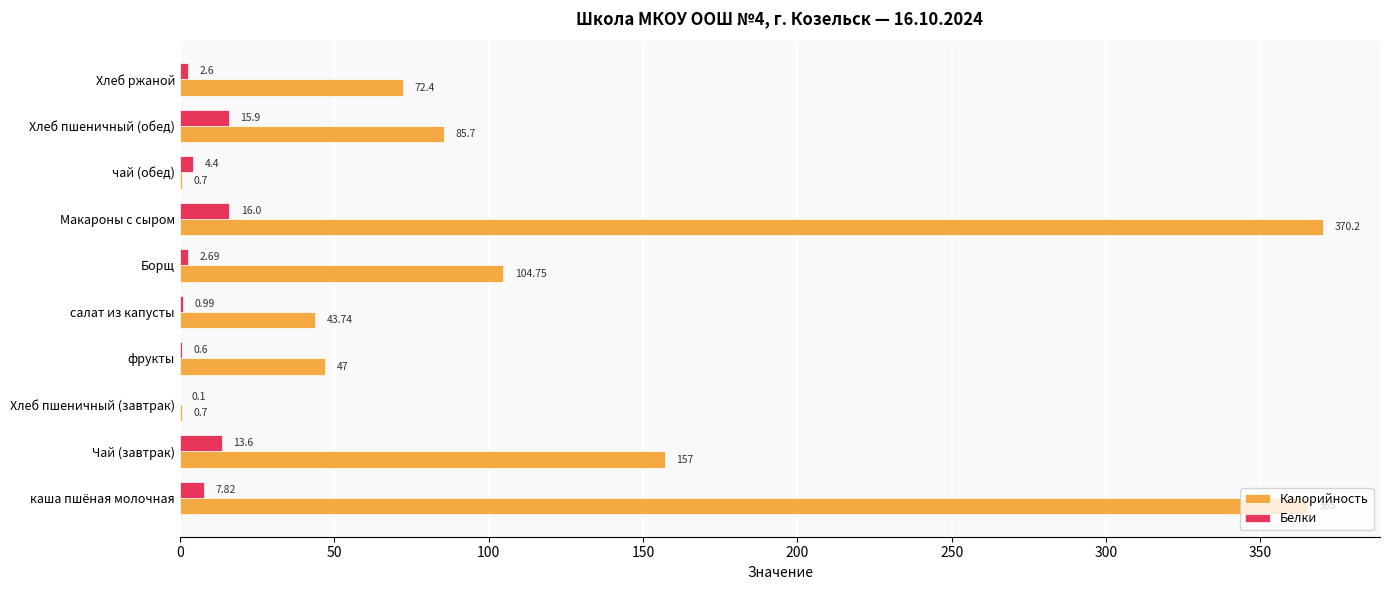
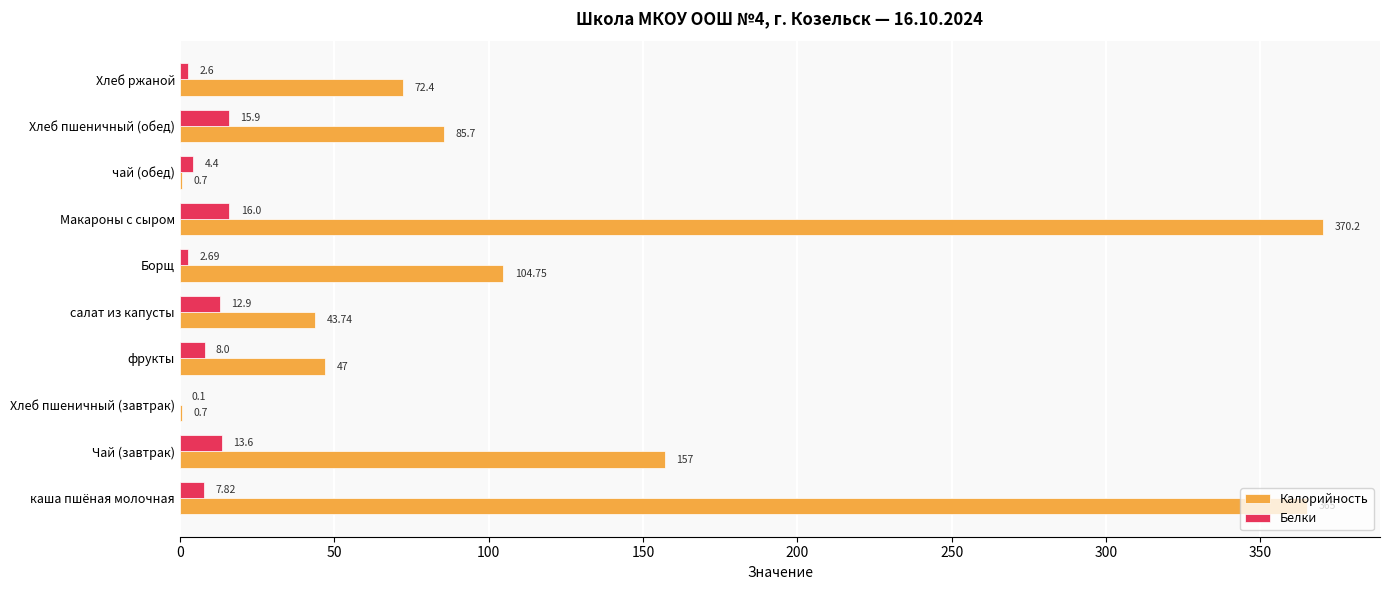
  {
    "Калорийность": {
      "Хлеб ржаной": 72.4,
      "Хлеб пшеничный (обед)": 85.7,
      "чай (обед)": 0.7,
      "Макароны с сыром": 370.2,
      "Борщ": 104.75,
      "салат из капусты": 43.74,
      "фрукты": 47,
      "Хлеб пшеничный (завтрак)": 0.7,
      "Чай (завтрак)": 157
    },
    "Белки": {
      "Хлеб ржаной": 2.6,
      "Хлеб пшеничный (обед)": 15.9,
      "чай (обед)": 4.4,
      "Макароны с сыром": 16.0,
      "Борщ": 2.69,
-     "салат из капусты": 0.99,
-     "фрукты": 0.6,
+     "салат из капусты": 12.9,
+     "фрукты": 8.0,
      "Хлеб пшеничный (завтрак)": 0.1,
      "Чай (завтрак)": 13.6,
      "каша пшёная молочная": 7.82
    }
  }
